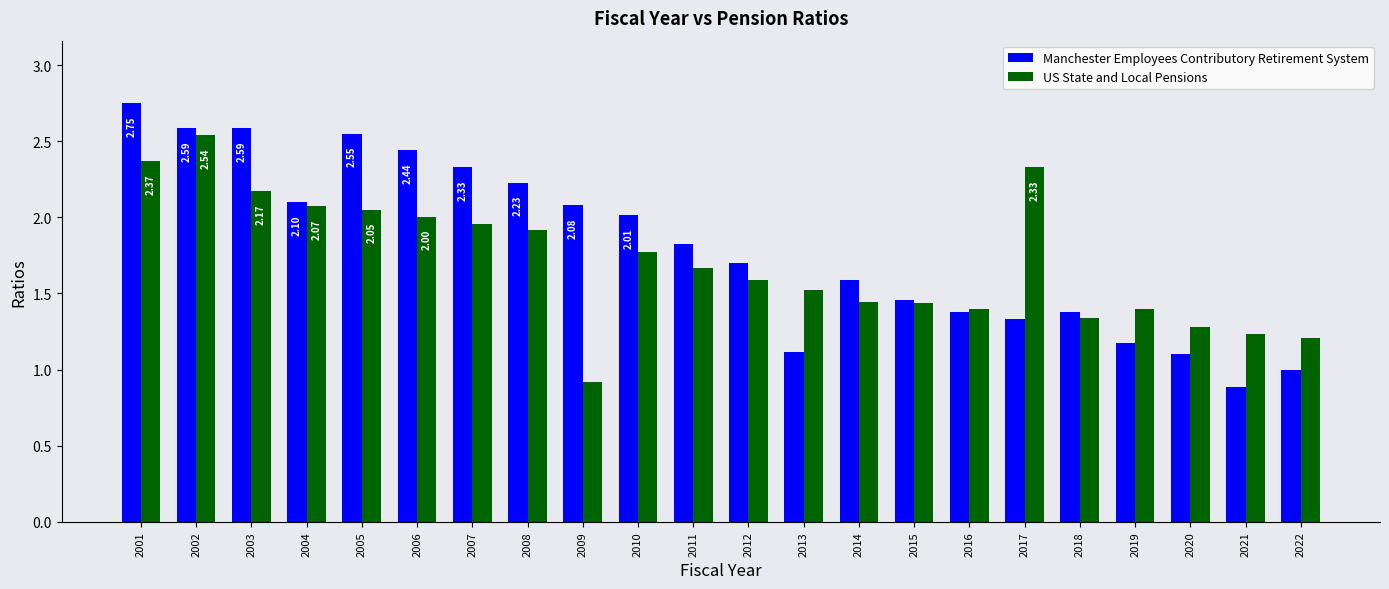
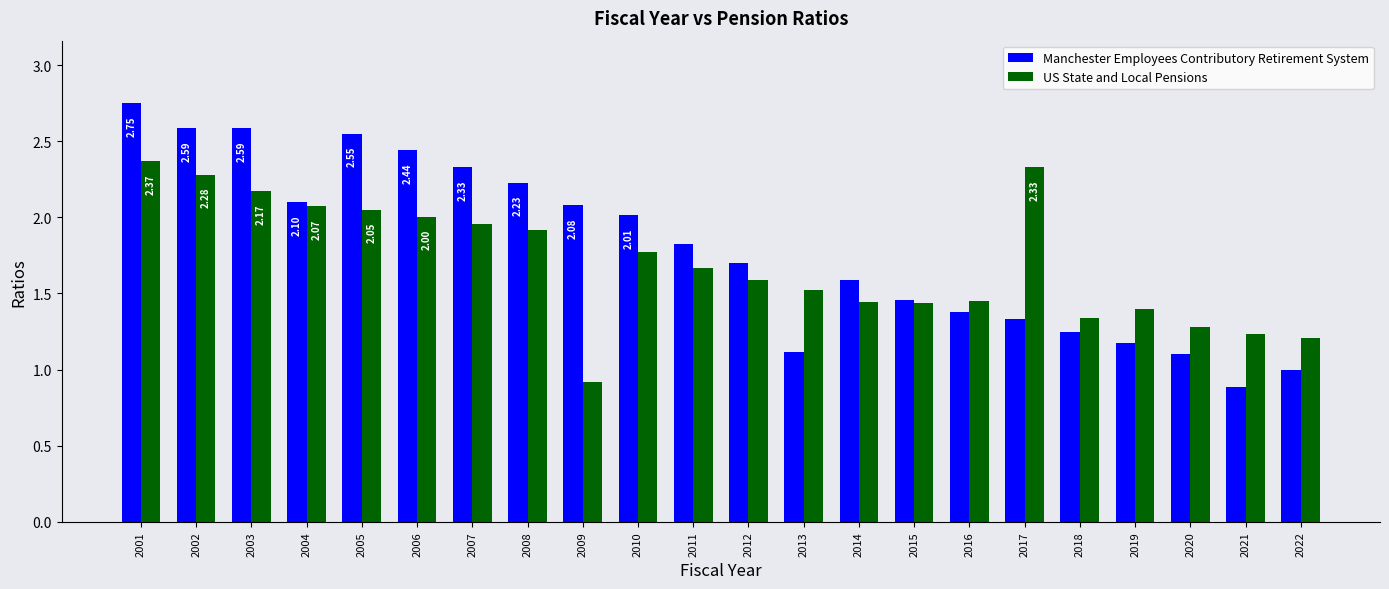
  {
    "Manchester Employees Contributory Retirement System": {
      "2011": 1.83,
      "2012": 1.70,
      "2013": 1.11,
      "2014": 1.59,
      "2015": 1.46,
      "2016": 1.38,
      "2017": 1.33,
-     "2018": 1.38,
+     "2018": 1.25,
      "2019": 1.17,
      "2020": 1.10,
      "2021": 0.89,
      "2022": 1.00
    },
    "US State and Local Pensions": {
      "2001": 2.37,
-     "2002": 2.54,
+     "2002": 2.28,
      "2003": 2.17,
      "2004": 2.07,
      "2005": 2.05,
      "2006": 2.00,
-     "2016": 1.40,
+     "2016": 1.45,
      "2017": 2.33
    }
  }
